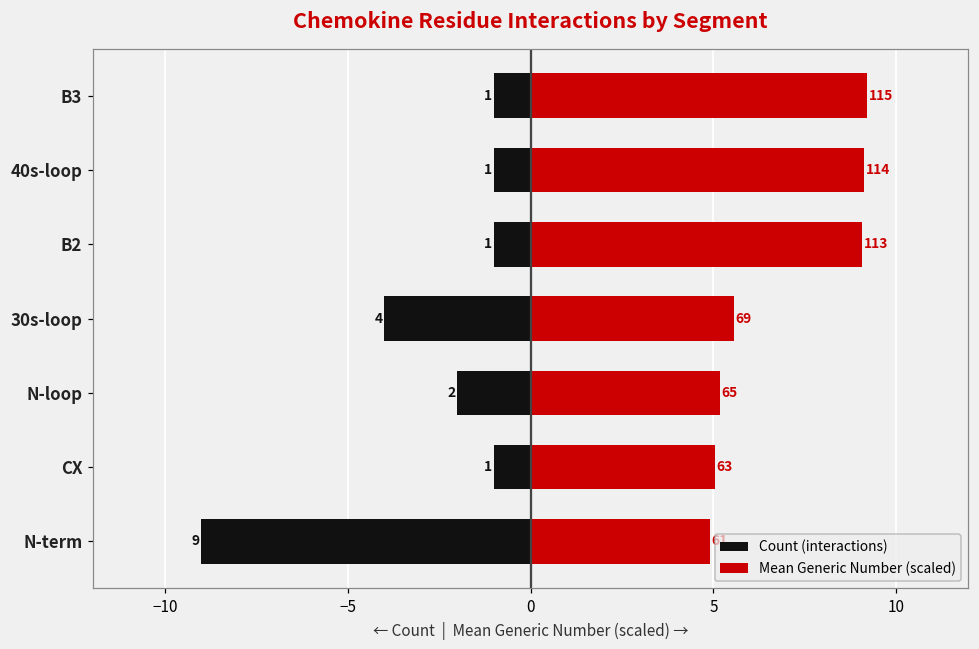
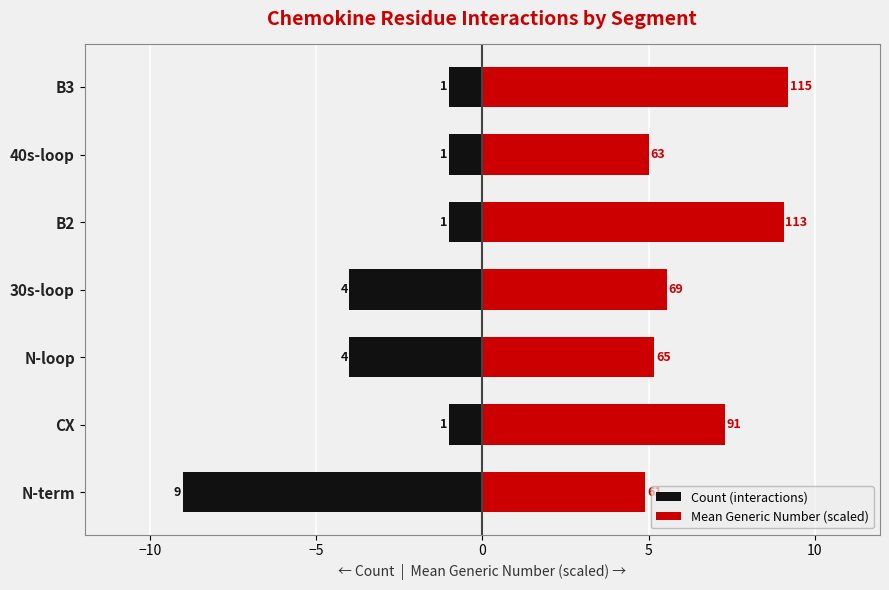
  {
    "Count (interactions)": {
-     "N-loop": 2
+     "N-loop": 4
    },
    "Mean Generic Number (scaled)": {
-     "40s-loop": 114,
-     "CX": 63
+     "40s-loop": 63,
+     "CX": 91
    }
  }
